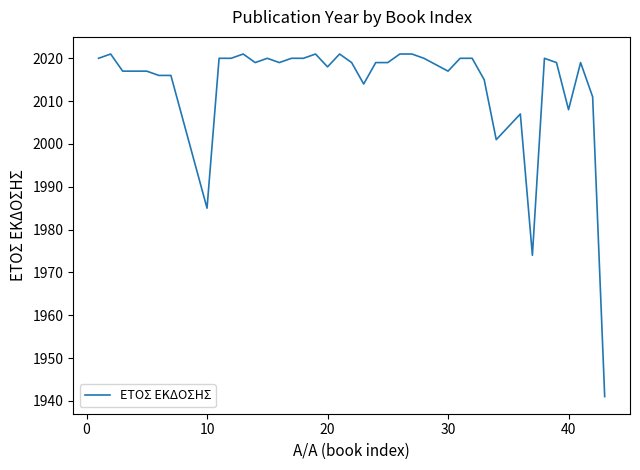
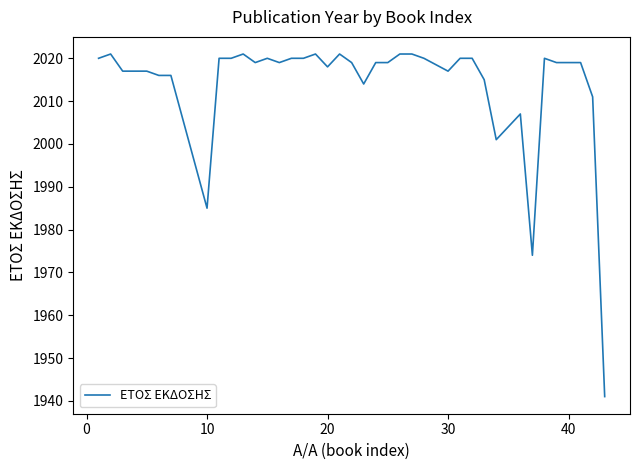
  {
    "10": 1985,
    "20": 2018,
    "30": 2017,
-   "40": 2008
+   "40": 2019
  }
